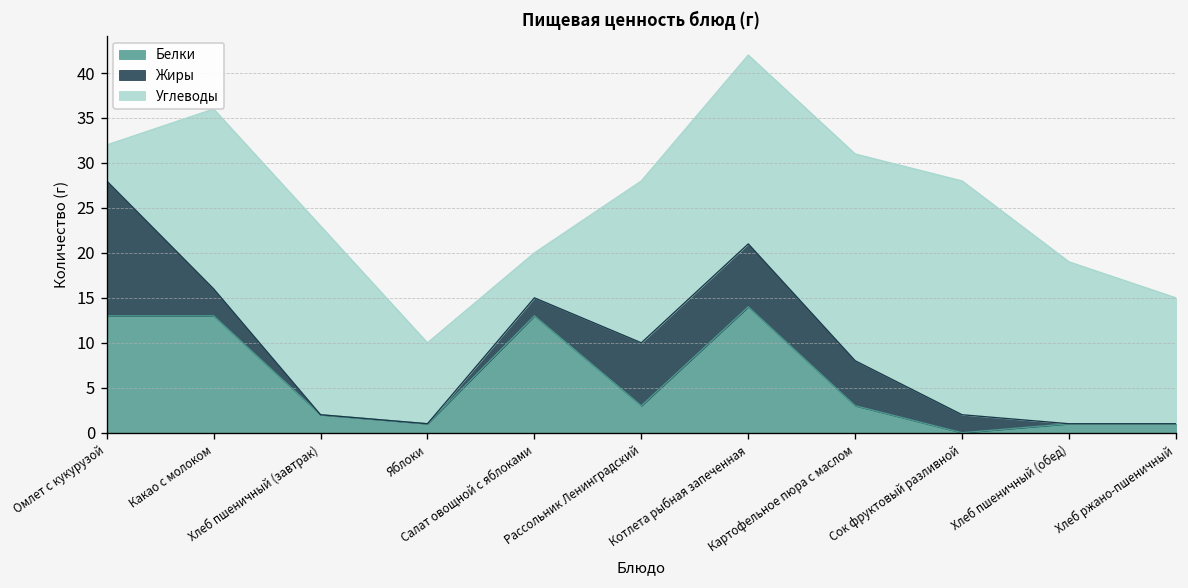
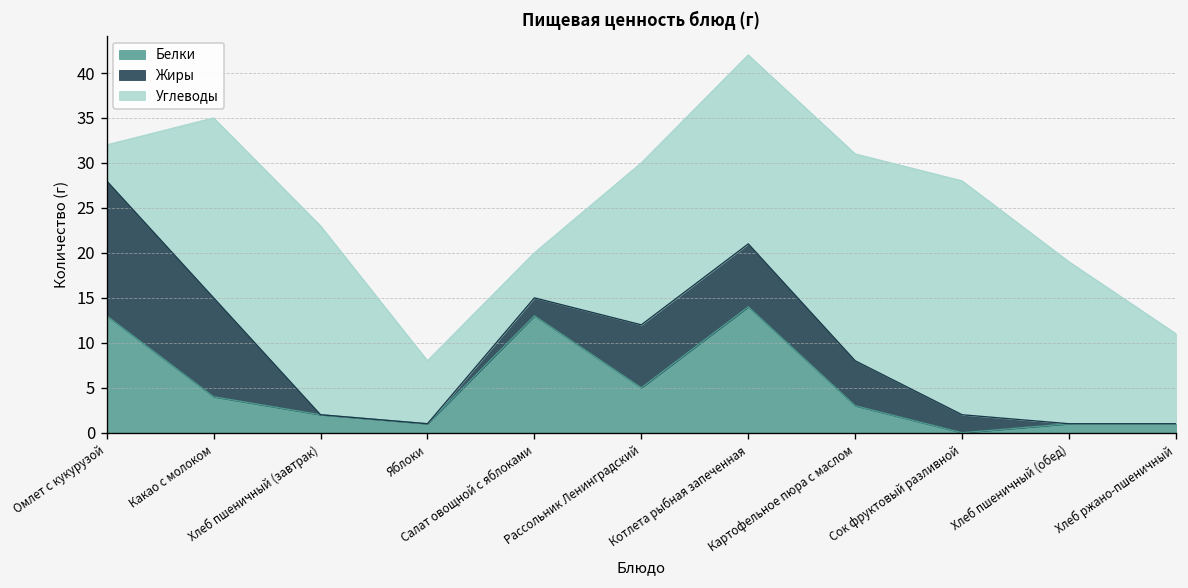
  {
    "Белки": {
      "Омлет с кукурузой": 13,
-     "Какао с молоком": 13,
+     "Какао с молоком": 4,
      "Салат овощной с яблоками": 13,
-     "Рассольник Ленинградский": 3,
+     "Рассольник Ленинградский": 5,
      "Котлета рыбная запеченная": 14,
      "Картофельное пюра с маслом": 3,
      "Сок фруктовый разливной": 0
    },
    "Жиры": {
      "Омлет с кукурузой": 15,
-     "Какао с молоком": 3,
+     "Какао с молоком": 11,
      "Салат овощной с яблоками": 2,
      "Рассольник Ленинградский": 7,
      "Котлета рыбная запеченная": 7,
      "Картофельное пюра с маслом": 5,
      "Сок фруктовый разливной": 2
    },
    "Углеводы": {
      "Омлет с кукурузой": 4,
      "Какао с молоком": 20,
      "Хлеб пшеничный (завтрак)": 21,
-     "Яблоки": 9,
+     "Яблоки": 7,
      "Салат овощной с яблоками": 5,
      "Рассольник Ленинградский": 18,
      "Котлета рыбная запеченная": 21,
      "Картофельное пюра с маслом": 23,
      "Сок фруктовый разливной": 26,
      "Хлеб пшеничный (обед)": 18,
-     "Хлеб ржано-пшеничный": 14
+     "Хлеб ржано-пшеничный": 10
    }
  }
